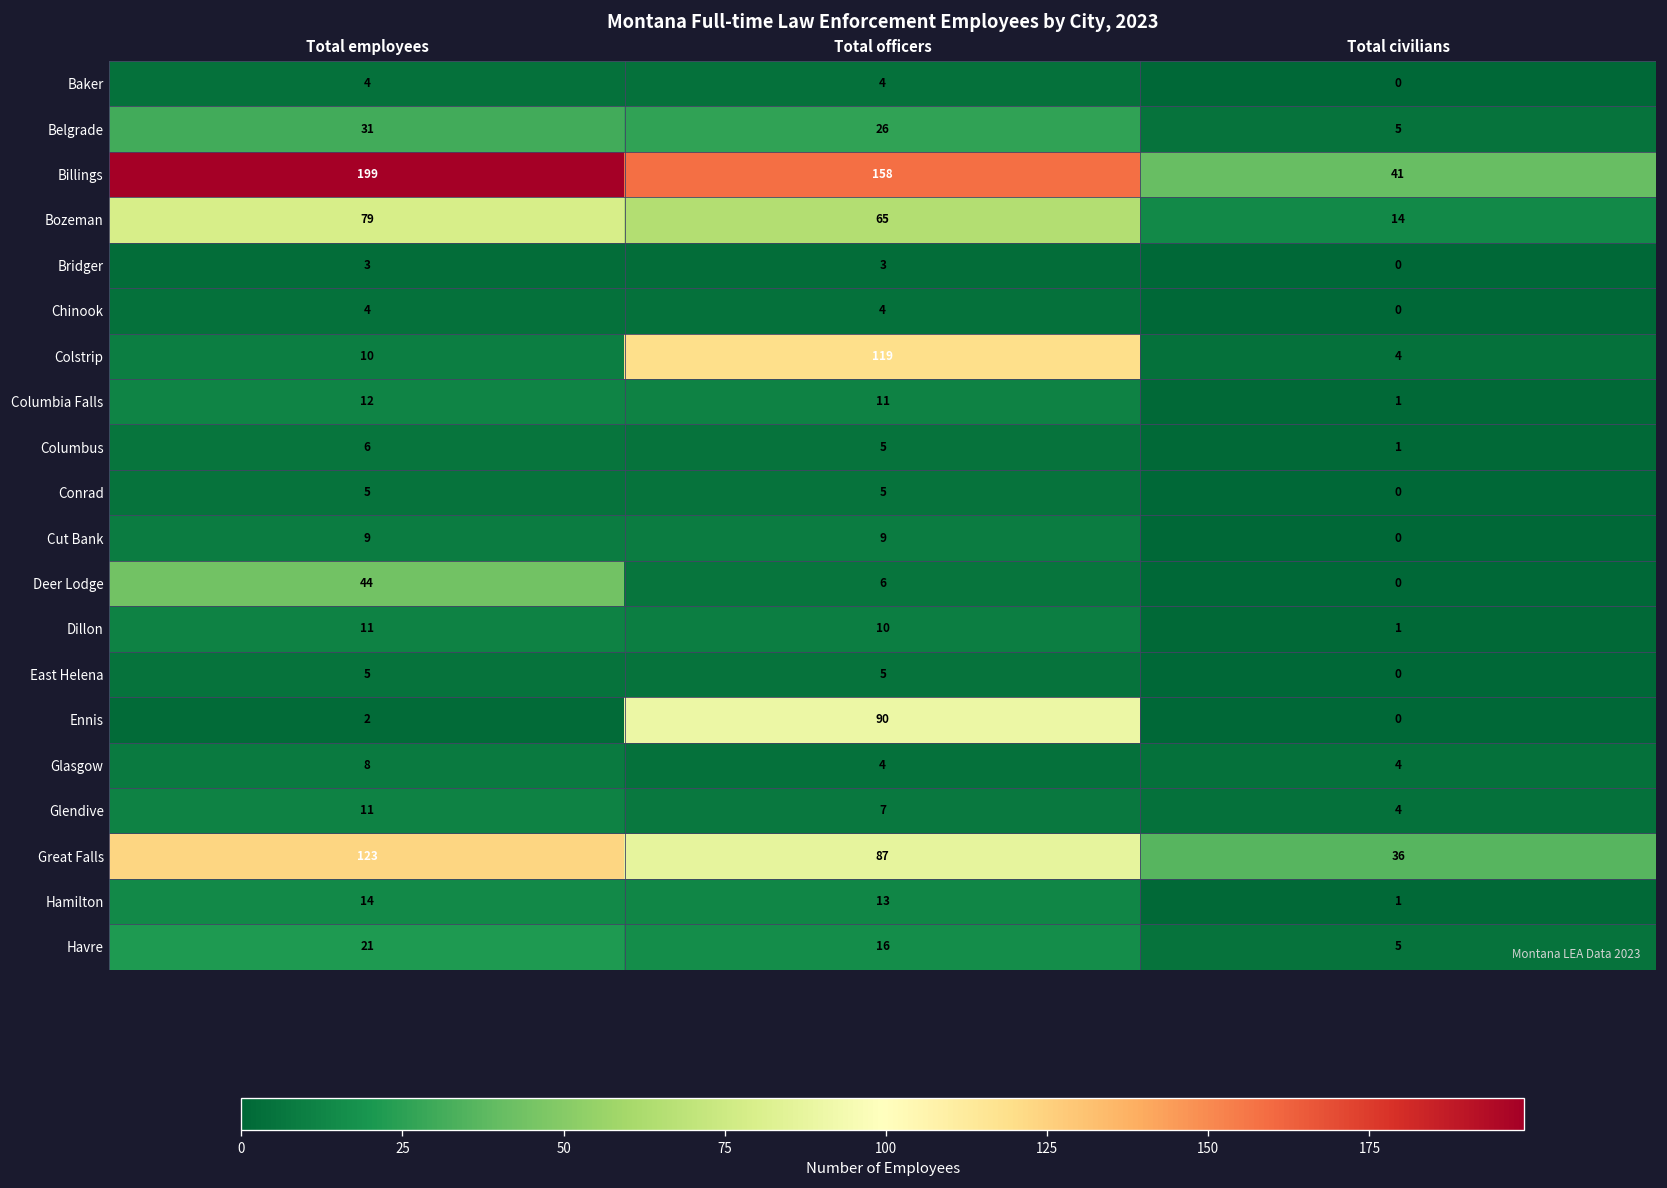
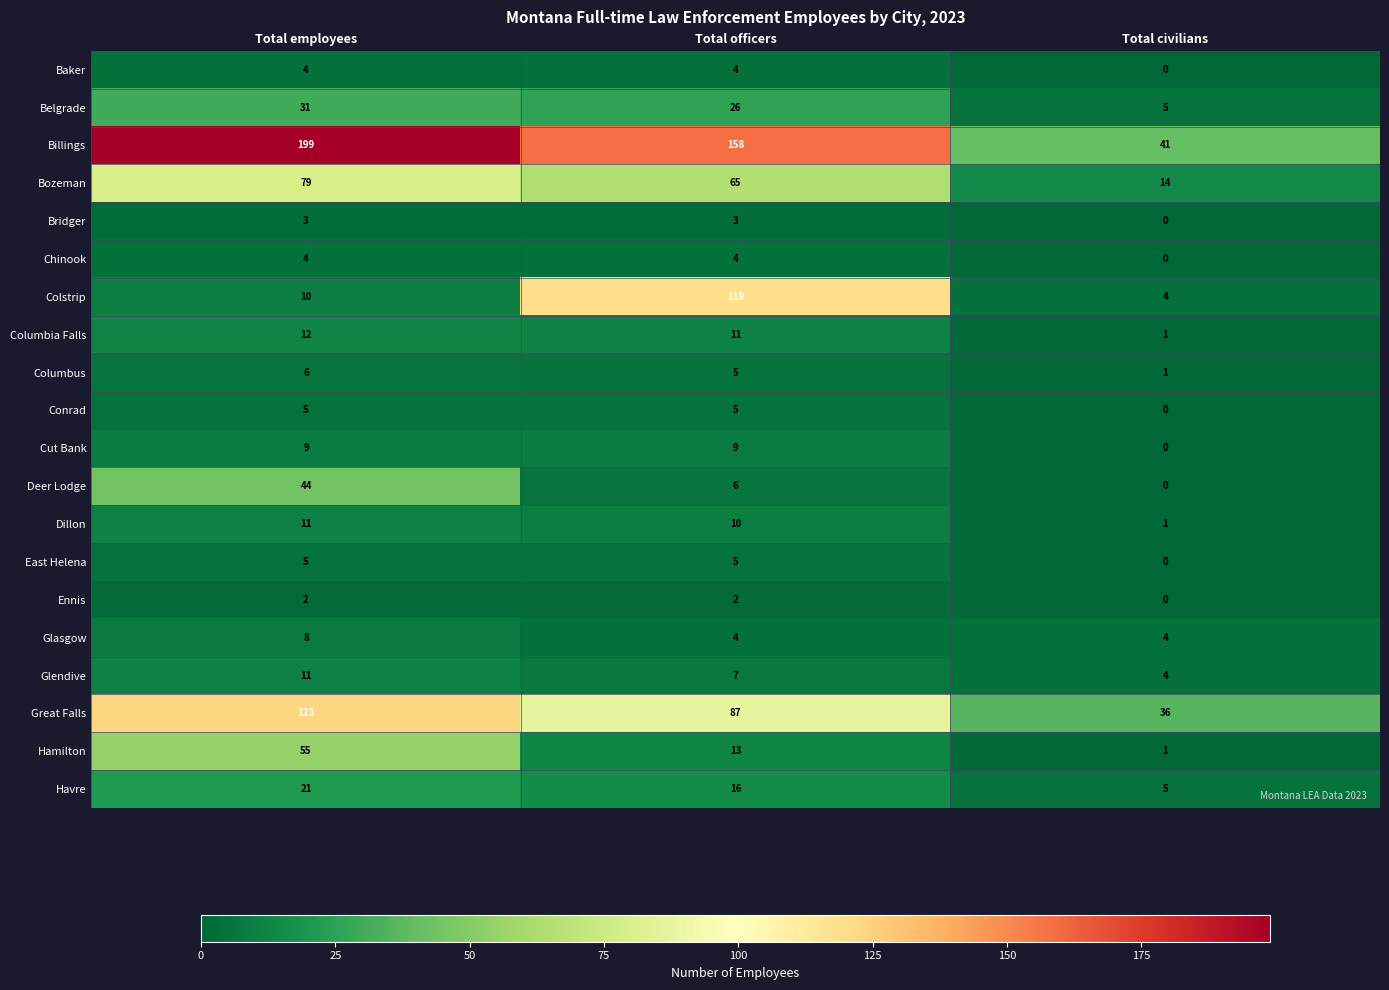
  {
    "Baker": {
      "Total employees": 4,
      "Total officers": 4,
      "Total civilians": 0
    },
    "Belgrade": {
      "Total employees": 31,
      "Total officers": 26,
      "Total civilians": 5
    },
    "Billings": {
      "Total employees": 199,
      "Total officers": 158,
      "Total civilians": 41
    },
    "Bozeman": {
      "Total employees": 79,
      "Total officers": 65,
      "Total civilians": 14
    },
    "Bridger": {
      "Total employees": 3,
      "Total officers": 3,
      "Total civilians": 0
    },
    "Chinook": {
      "Total employees": 4,
      "Total officers": 4,
      "Total civilians": 0
    },
    "Colstrip": {
      "Total employees": 10,
      "Total officers": 119,
      "Total civilians": 4
    },
    "Columbia Falls": {
      "Total employees": 12,
      "Total officers": 11,
      "Total civilians": 1
    },
    "Columbus": {
      "Total employees": 6,
      "Total officers": 5,
      "Total civilians": 1
    },
    "Conrad": {
      "Total employees": 5,
      "Total officers": 5,
      "Total civilians": 0
    },
    "Cut Bank": {
      "Total employees": 9,
      "Total officers": 9,
      "Total civilians": 0
    },
    "Deer Lodge": {
      "Total employees": 44,
      "Total officers": 6,
      "Total civilians": 0
    },
    "Dillon": {
      "Total employees": 11,
      "Total officers": 10,
      "Total civilians": 1
    },
    "East Helena": {
      "Total employees": 5,
      "Total officers": 5,
      "Total civilians": 0
    },
    "Ennis": {
      "Total employees": 2,
-     "Total officers": 90,
+     "Total officers": 2,
      "Total civilians": 0
    },
    "Glasgow": {
      "Total employees": 8,
      "Total officers": 4,
      "Total civilians": 4
    },
    "Glendive": {
      "Total employees": 11,
      "Total officers": 7,
      "Total civilians": 4
    },
    "Great Falls": {
      "Total employees": 123,
      "Total officers": 87,
      "Total civilians": 36
    },
    "Hamilton": {
-     "Total employees": 14,
+     "Total employees": 55,
      "Total officers": 13,
      "Total civilians": 1
    },
    "Havre": {
      "Total employees": 21,
      "Total officers": 16
    }
  }
